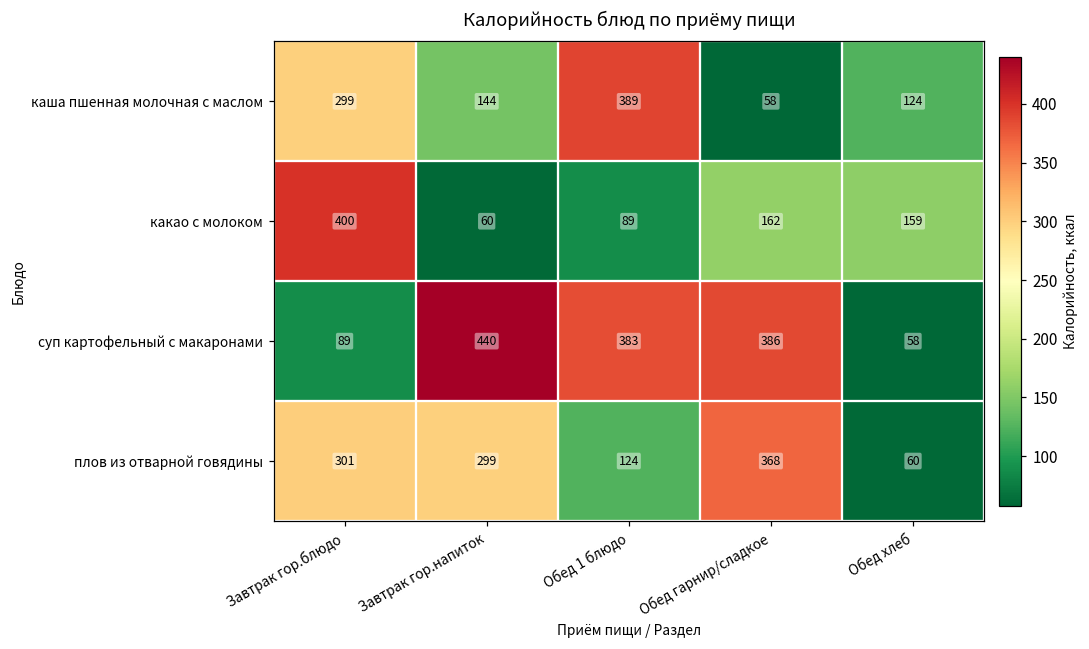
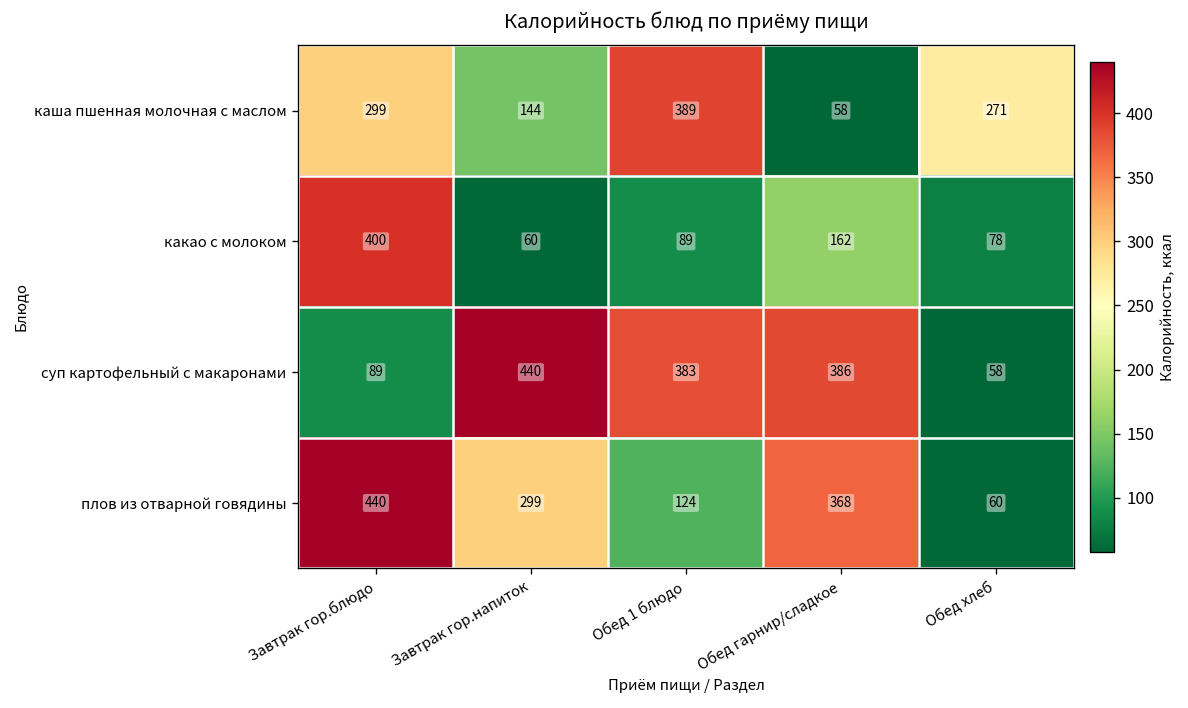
  {
    "каша пшенная молочная с маслом": {
-     "Обед хлеб": 124
+     "Обед хлеб": 271
    },
    "какао с молоком": {
-     "Обед хлеб": 159
+     "Обед хлеб": 78
    },
    "плов из отварной говядины": {
-     "Завтрак гор.блюдо": 301
+     "Завтрак гор.блюдо": 440
    }
  }
